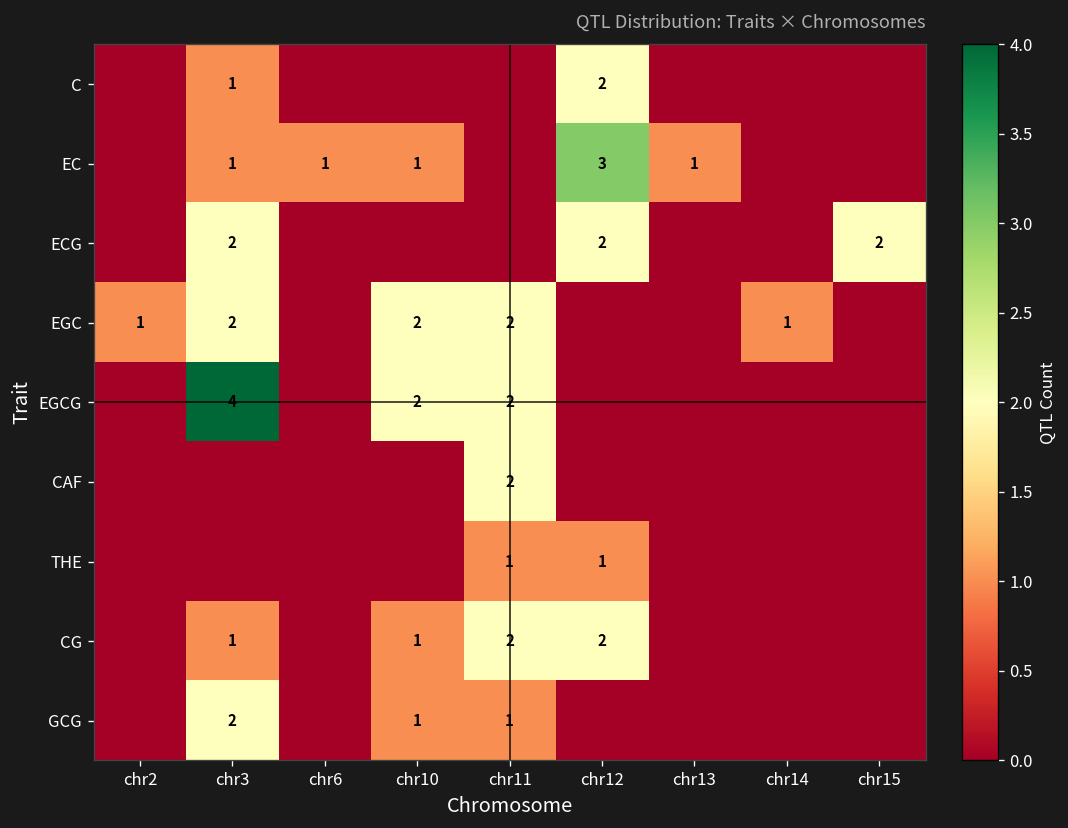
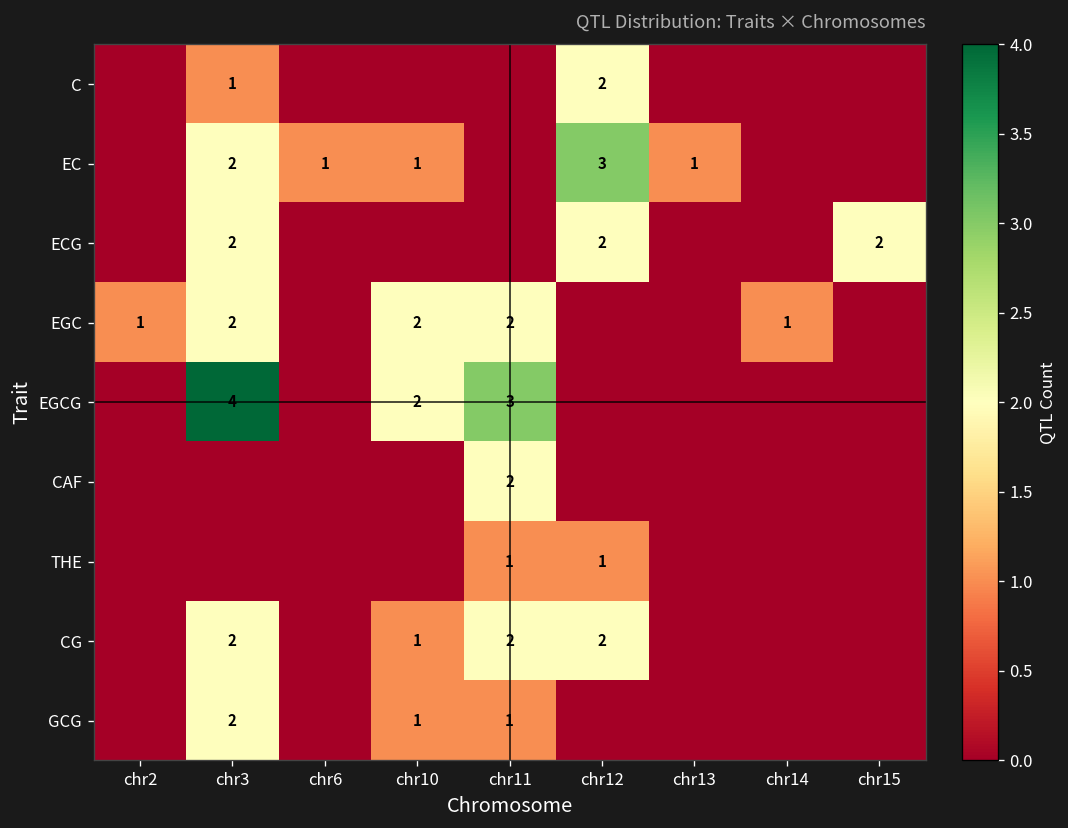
  {
    "C": {
      "chr3": 1,
      "chr12": 2
    },
    "EC": {
-     "chr3": 1,
+     "chr3": 2,
      "chr6": 1,
      "chr10": 1,
      "chr12": 3,
      "chr13": 1
    },
    "ECG": {
      "chr3": 2,
      "chr12": 2,
      "chr15": 2
    },
    "EGC": {
      "chr2": 1,
      "chr3": 2,
      "chr10": 2,
      "chr11": 2,
      "chr14": 1
    },
    "EGCG": {
      "chr3": 4,
      "chr10": 2,
-     "chr11": 2
+     "chr11": 3
    },
    "CAF": {
      "chr11": 2
    },
    "THE": {
      "chr11": 1,
      "chr12": 1
    },
    "CG": {
-     "chr3": 1,
+     "chr3": 2,
      "chr10": 1,
      "chr11": 2,
      "chr12": 2
    },
    "GCG": {
      "chr3": 2,
      "chr10": 1,
      "chr11": 1
    }
  }
